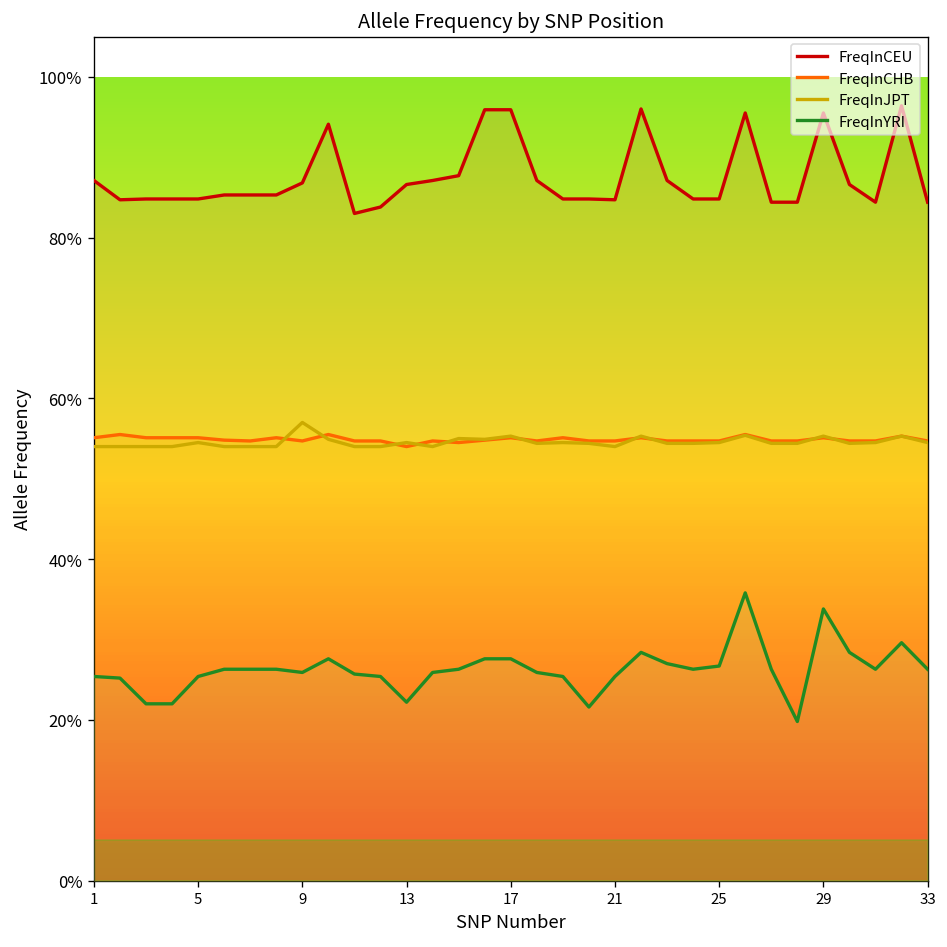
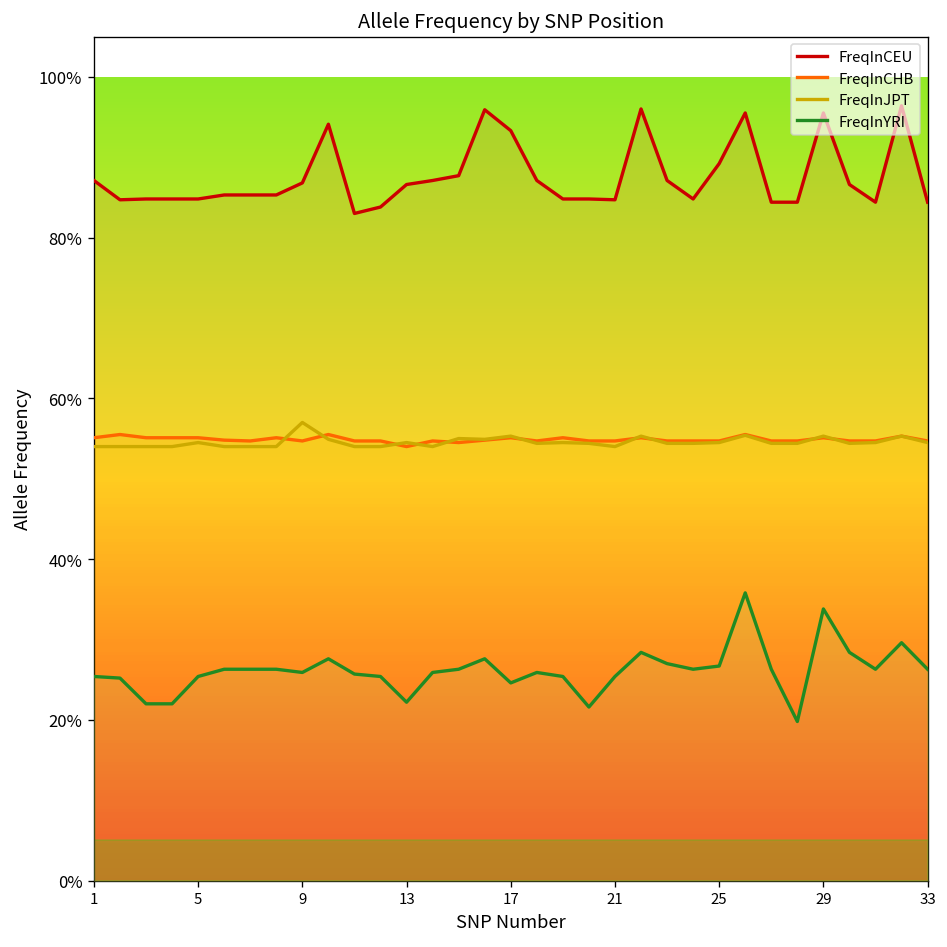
  {
    "FreqInCEU": {
      "1": "87%",
      "5": "85%",
      "9": "87%",
      "13": "87%",
-     "17": "96%",
+     "17": "93%",
      "21": "85%",
-     "25": "85%",
+     "25": "89%",
      "33": "84%"
    },
    "FreqInCHB": {
      "1": "55%",
      "5": "55%",
      "9": "55%",
      "13": "54%",
      "21": "55%"
    },
    "FreqInJPT": {
      "1": "54%",
      "5": "55%",
      "9": "57%",
      "13": "55%",
      "21": "54%"
    },
    "FreqInYRI": {
      "1": "25%",
      "5": "25%",
      "9": "26%",
      "13": "22%",
-     "17": "28%",
+     "17": "25%",
      "21": "25%",
      "25": "27%",
      "29": "34%",
      "33": "26%"
    }
  }
